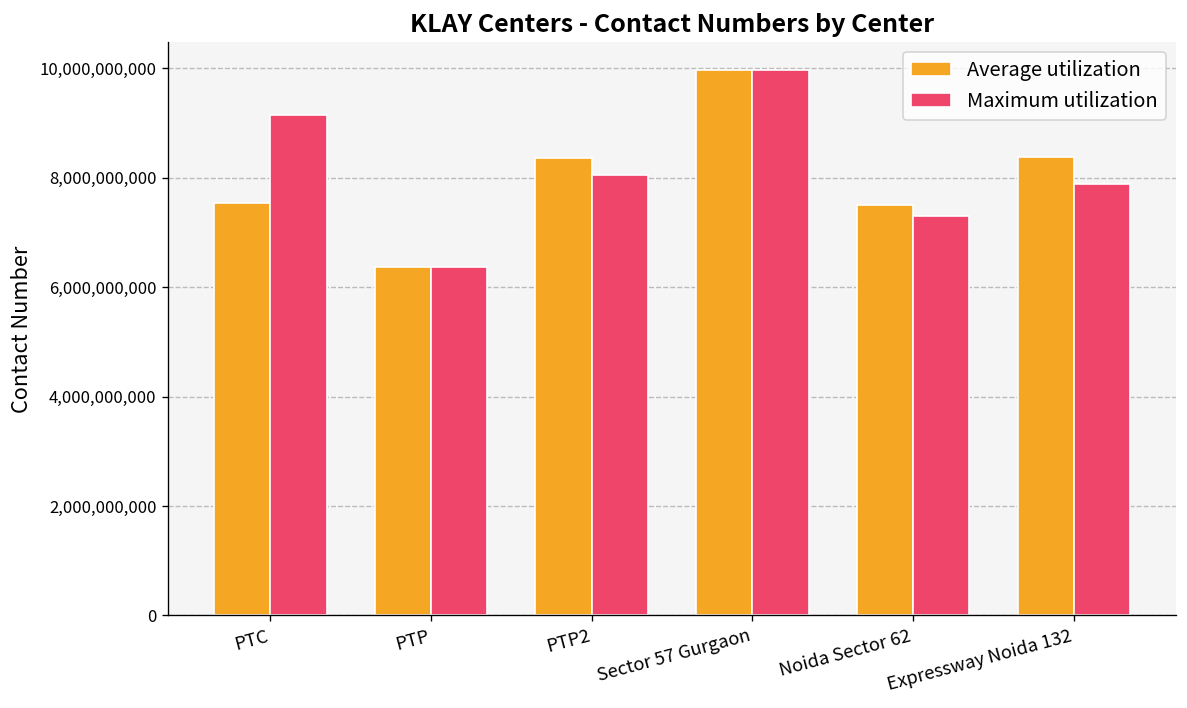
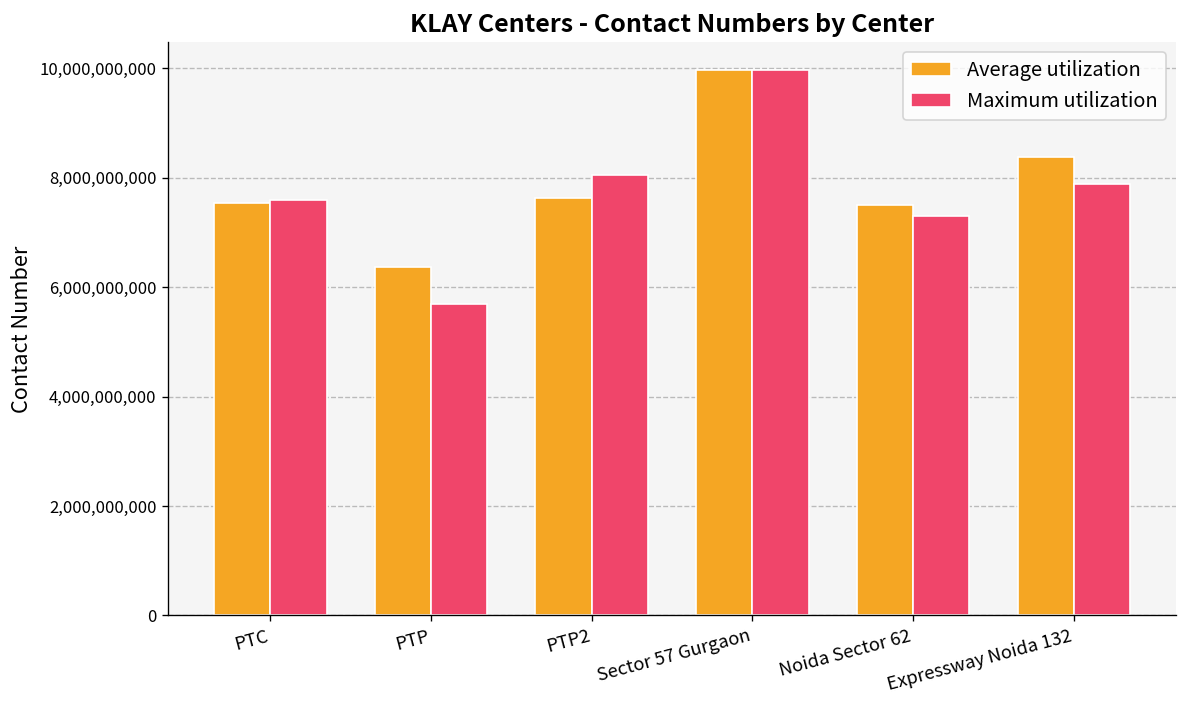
  {
    "Average utilization": {
      "PTC": "7,500,000,000",
      "PTP": "6,400,000,000",
-     "PTP2": "8,400,000,000",
+     "PTP2": "7,600,000,000",
      "Sector 57 Gurgaon": "10,000,000,000",
      "Noida Sector 62": "7,500,000,000",
      "Expressway Noida 132": "8,400,000,000"
    },
    "Maximum utilization": {
-     "PTC": "9,100,000,000",
-     "PTP": "6,400,000,000",
+     "PTC": "7,600,000,000",
+     "PTP": "5,700,000,000",
      "PTP2": "8,000,000,000",
      "Sector 57 Gurgaon": "10,000,000,000",
      "Noida Sector 62": "7,300,000,000",
      "Expressway Noida 132": "7,900,000,000"
    }
  }
